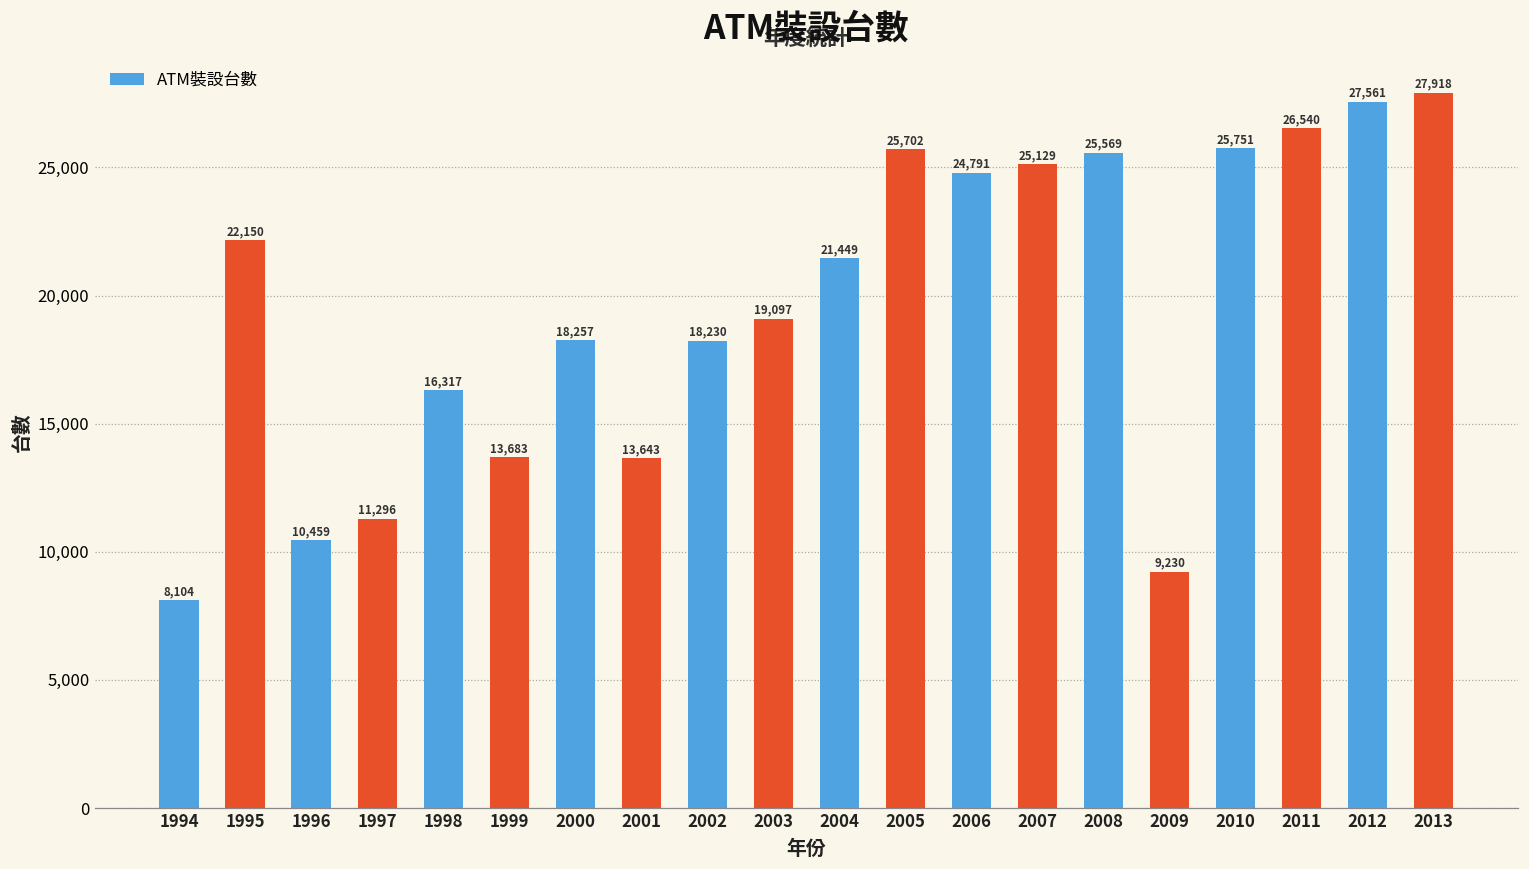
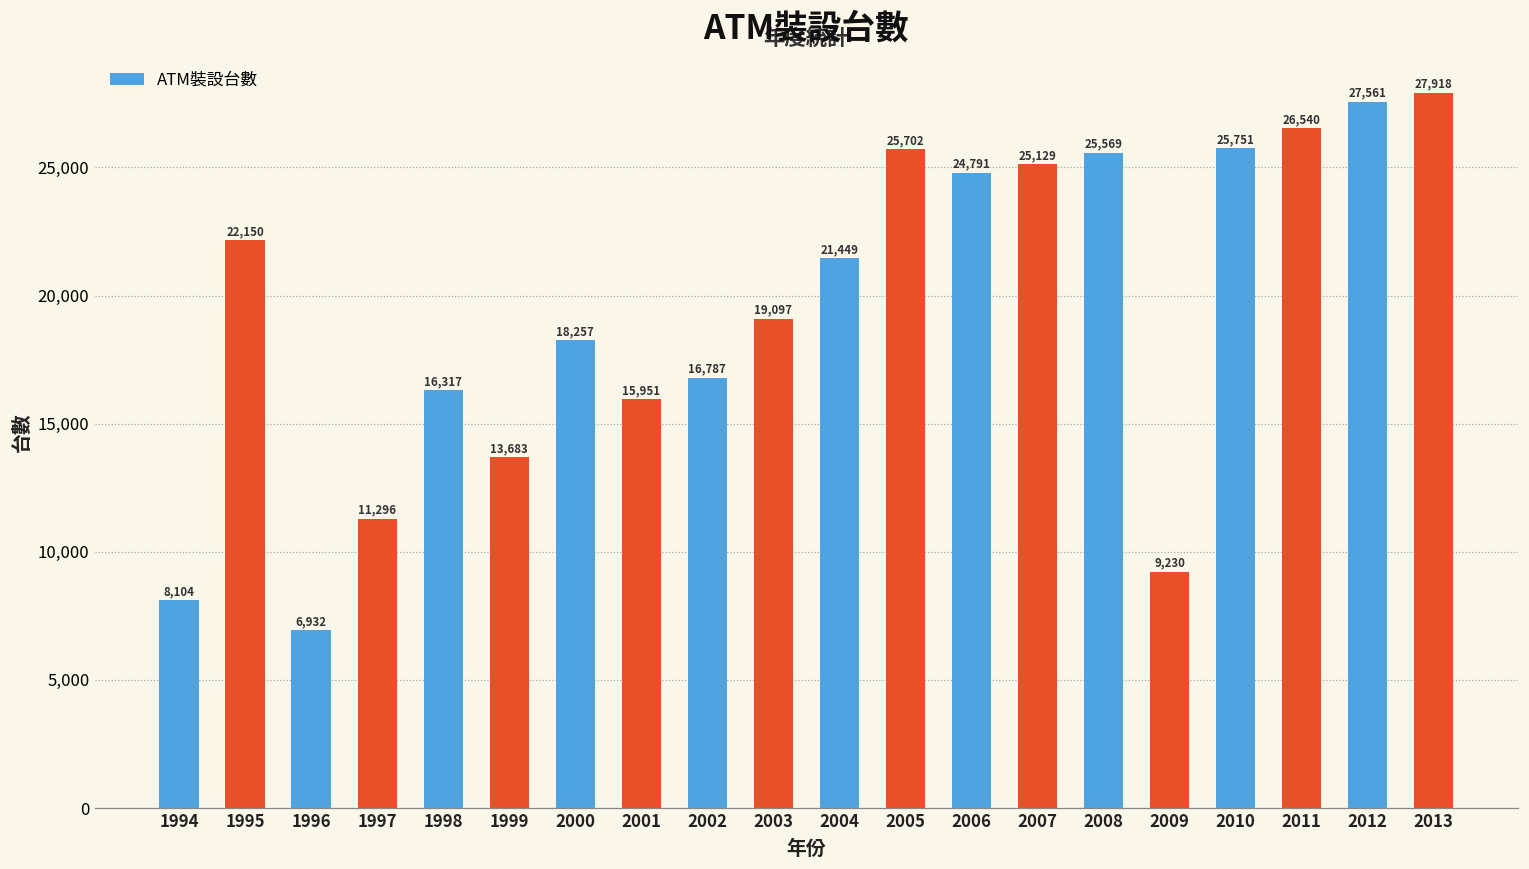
  {
    "1994": "8,104",
    "1995": "22,150",
-   "1996": "10,459",
+   "1996": "6,932",
    "1997": "11,296",
    "1998": "16,317",
    "1999": "13,683",
    "2000": "18,257",
-   "2001": "13,643",
-   "2002": "18,230",
+   "2001": "15,951",
+   "2002": "16,787",
    "2003": "19,097",
    "2004": "21,449",
    "2005": "25,702",
    "2006": "24,791",
    "2007": "25,129",
    "2008": "25,569",
    "2009": "9,230",
    "2010": "25,751",
    "2011": "26,540",
    "2012": "27,561",
    "2013": "27,918"
  }
